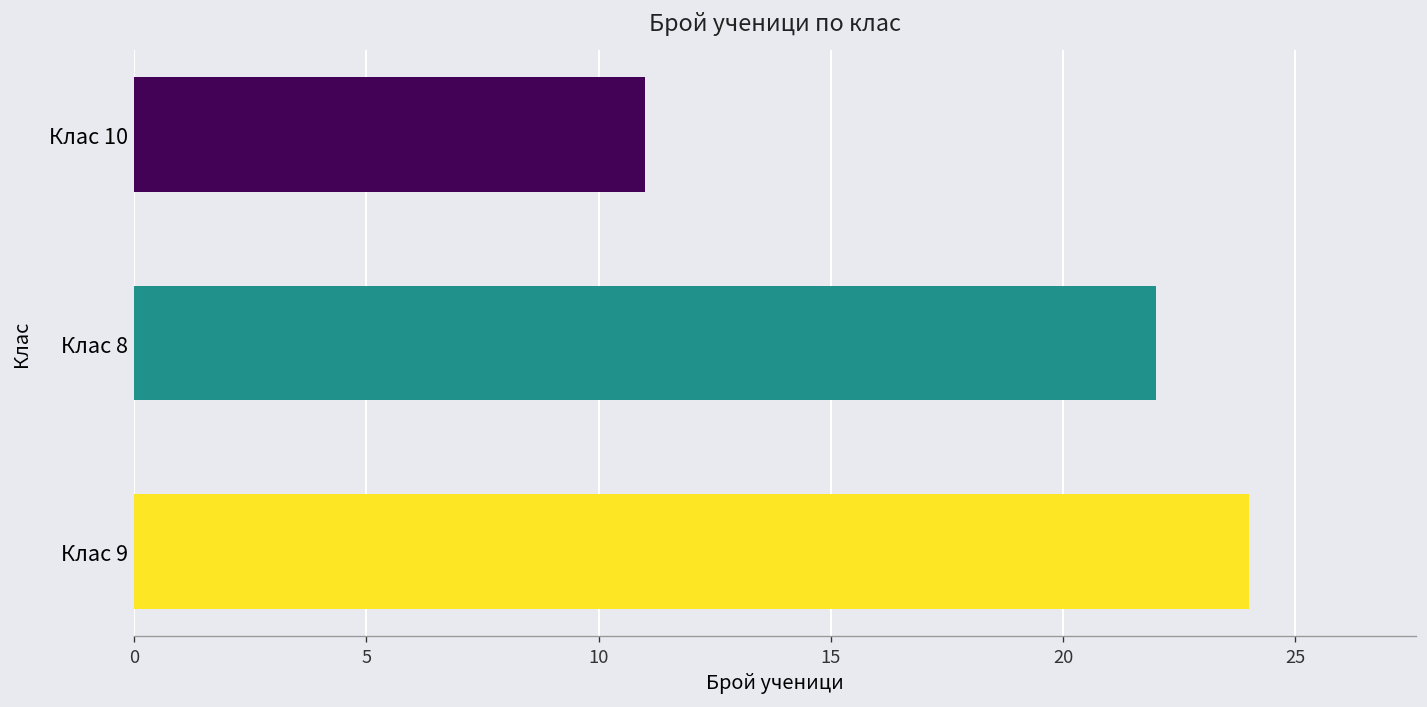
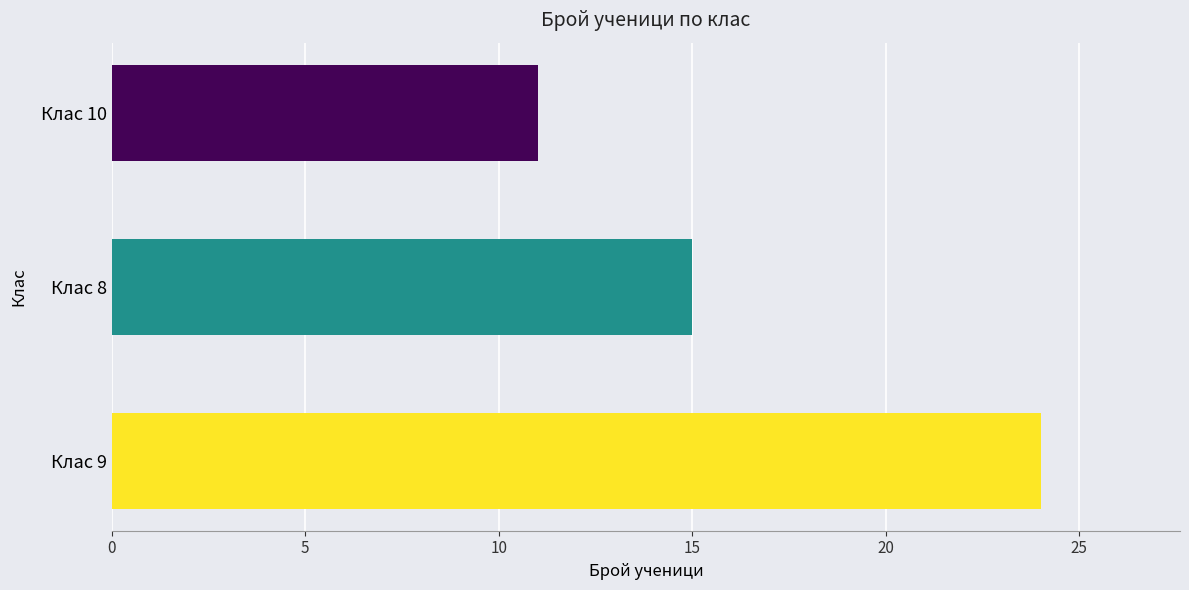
  {
    "Клас 10": 11,
-   "Клас 8": 22,
+   "Клас 8": 15,
    "Клас 9": 24
  }
